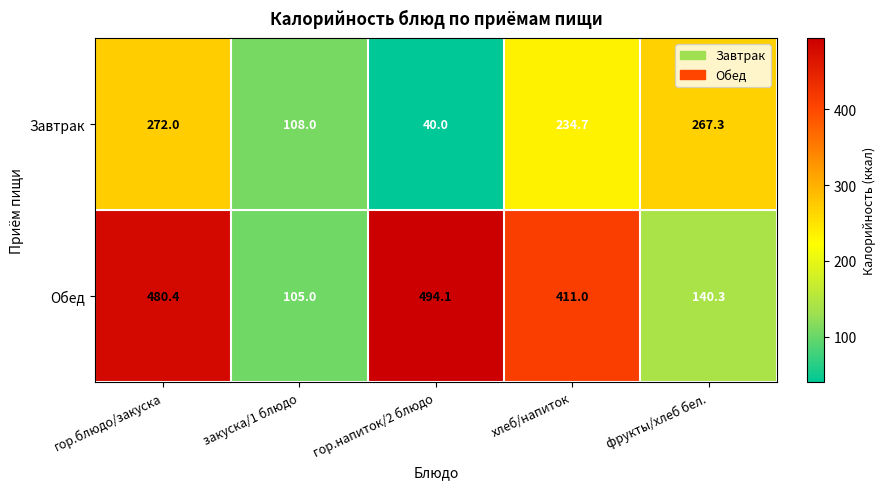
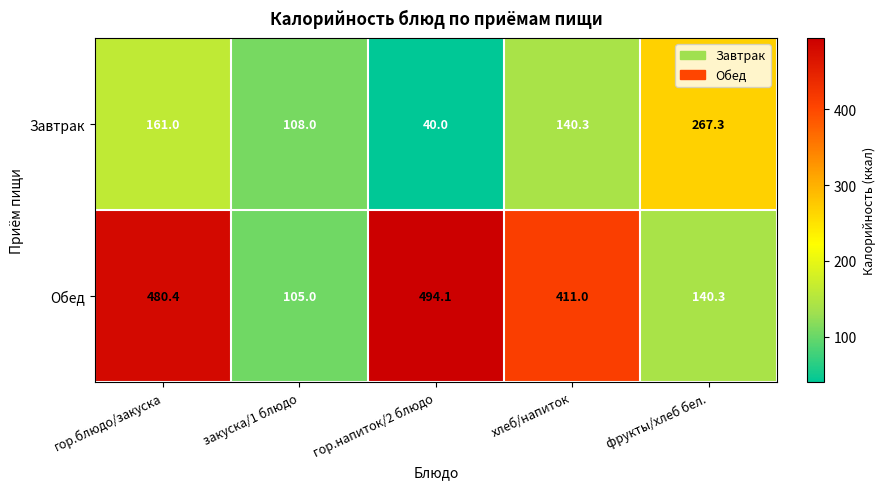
  {
    "Завтрак": {
-     "гор.блюдо/закуска": 272.0,
+     "гор.блюдо/закуска": 161.0,
      "закуска/1 блюдо": 108.0,
      "гор.напиток/2 блюдо": 40.0,
-     "хлеб/напиток": 234.7,
+     "хлеб/напиток": 140.3,
      "фрукты/хлеб бел.": 267.3
    },
    "Обед": {
      "гор.блюдо/закуска": 480.4,
      "закуска/1 блюдо": 105.0,
      "гор.напиток/2 блюдо": 494.1,
      "хлеб/напиток": 411.0,
      "фрукты/хлеб бел.": 140.3
    }
  }
